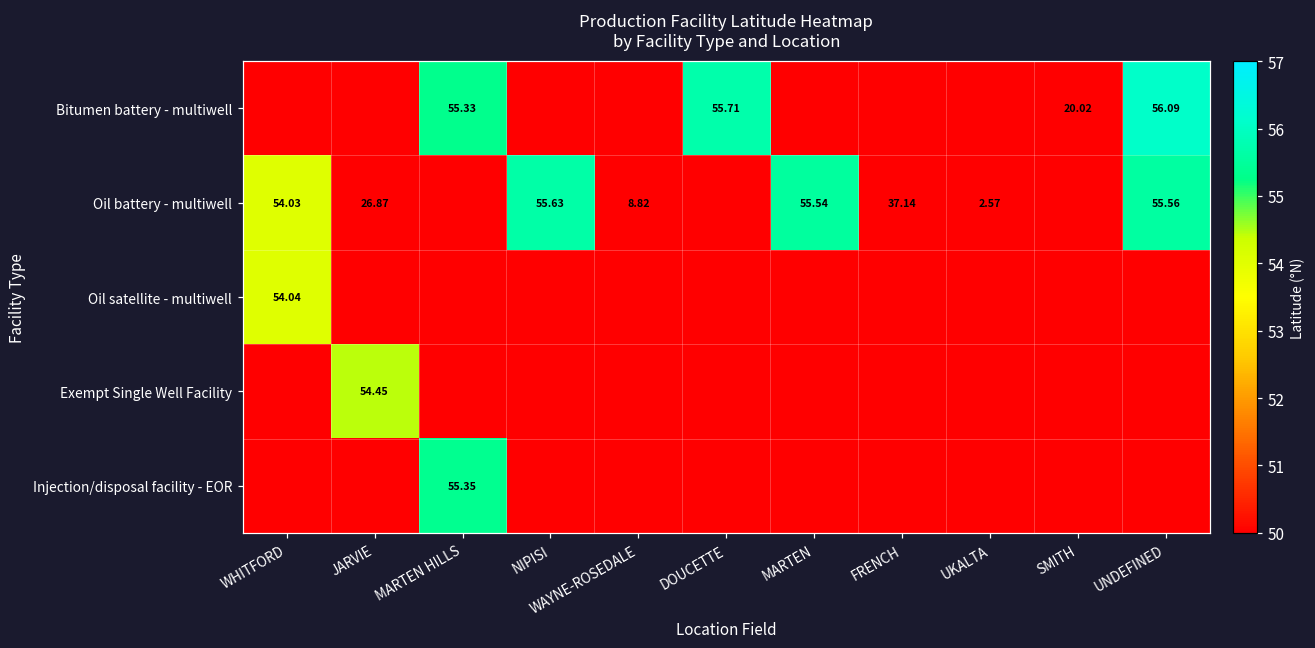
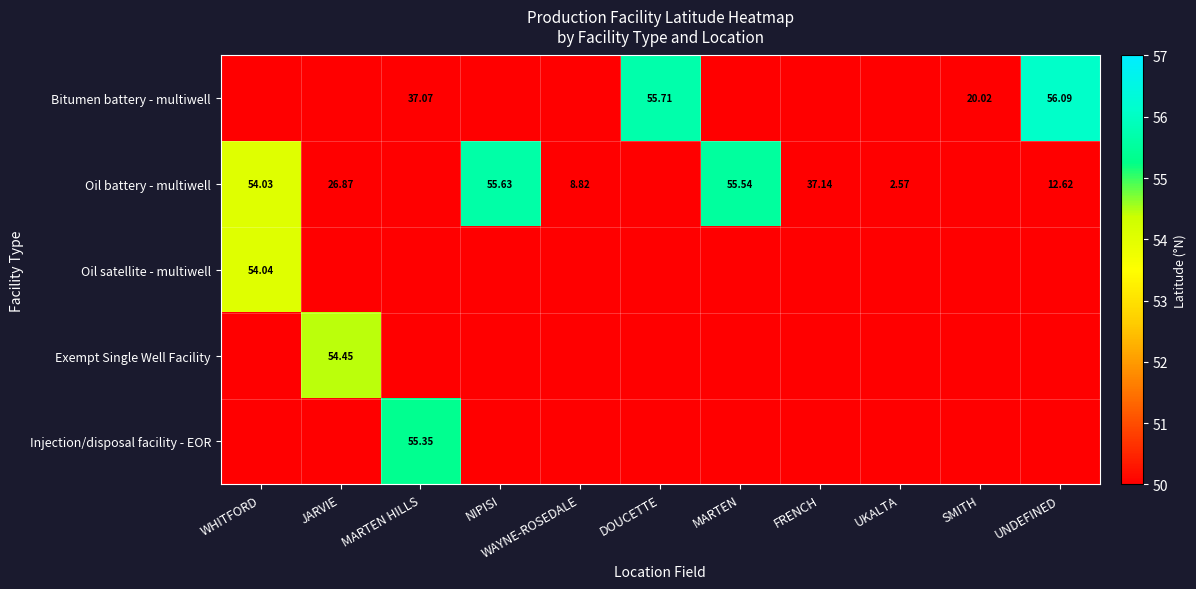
  {
    "Bitumen battery - multiwell": {
-     "MARTEN HILLS": 55.33,
+     "MARTEN HILLS": 37.07,
      "DOUCETTE": 55.71,
      "SMITH": 20.02,
      "UNDEFINED": 56.09
    },
    "Oil battery - multiwell": {
      "WHITFORD": 54.03,
      "JARVIE": 26.87,
      "NIPISI": 55.63,
      "WAYNE-ROSEDALE": 8.82,
      "MARTEN": 55.54,
      "FRENCH": 37.14,
      "UKALTA": 2.57,
-     "UNDEFINED": 55.56
+     "UNDEFINED": 12.62
    },
    "Oil satellite - multiwell": {
      "WHITFORD": 54.04
    },
    "Exempt Single Well Facility": {
      "JARVIE": 54.45
    },
    "Injection/disposal facility - EOR": {
      "MARTEN HILLS": 55.35
    }
  }
